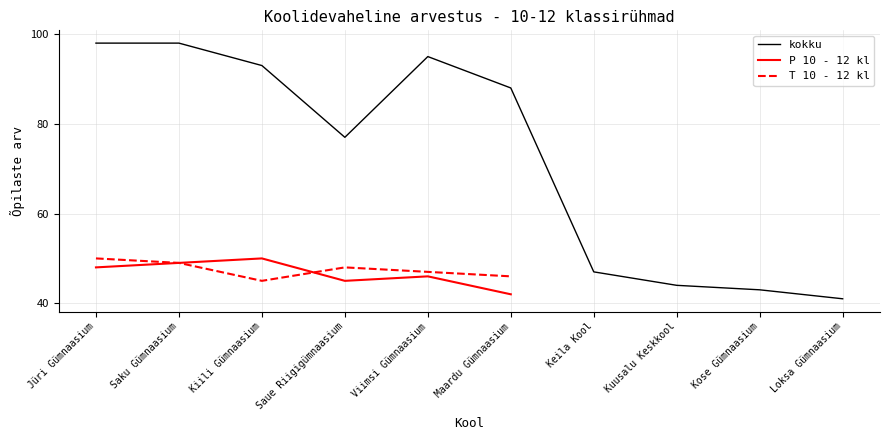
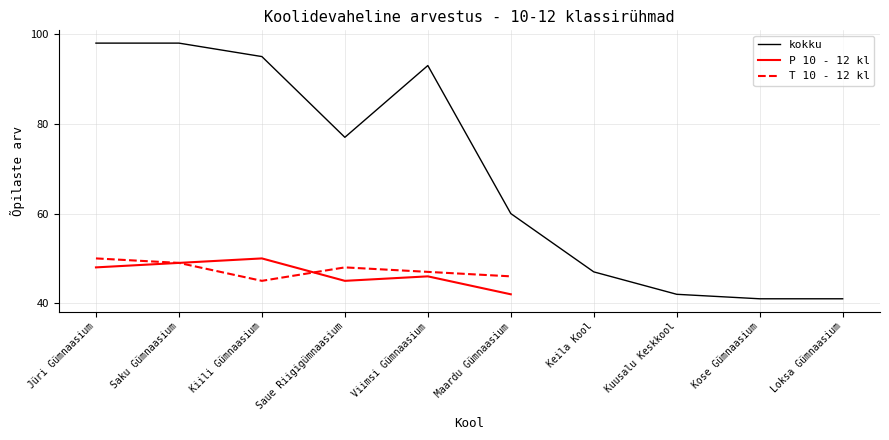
  {
    "kokku": {
      "Jüri Gümnaasium": 98,
      "Saku Gümnaasium": 98,
-     "Kiili Gümnaasium": 93,
+     "Kiili Gümnaasium": 95,
      "Saue Riigigümnaasium": 77,
-     "Viimsi Gümnaasium": 95,
-     "Maardu Gümnaasium": 88,
+     "Viimsi Gümnaasium": 93,
+     "Maardu Gümnaasium": 60,
      "Keila Kool": 47,
-     "Kuusalu Keskkool": 44,
-     "Kose Gümnaasium": 43,
+     "Kuusalu Keskkool": 42,
+     "Kose Gümnaasium": 41,
      "Loksa Gümnaasium": 41
    }
  }
